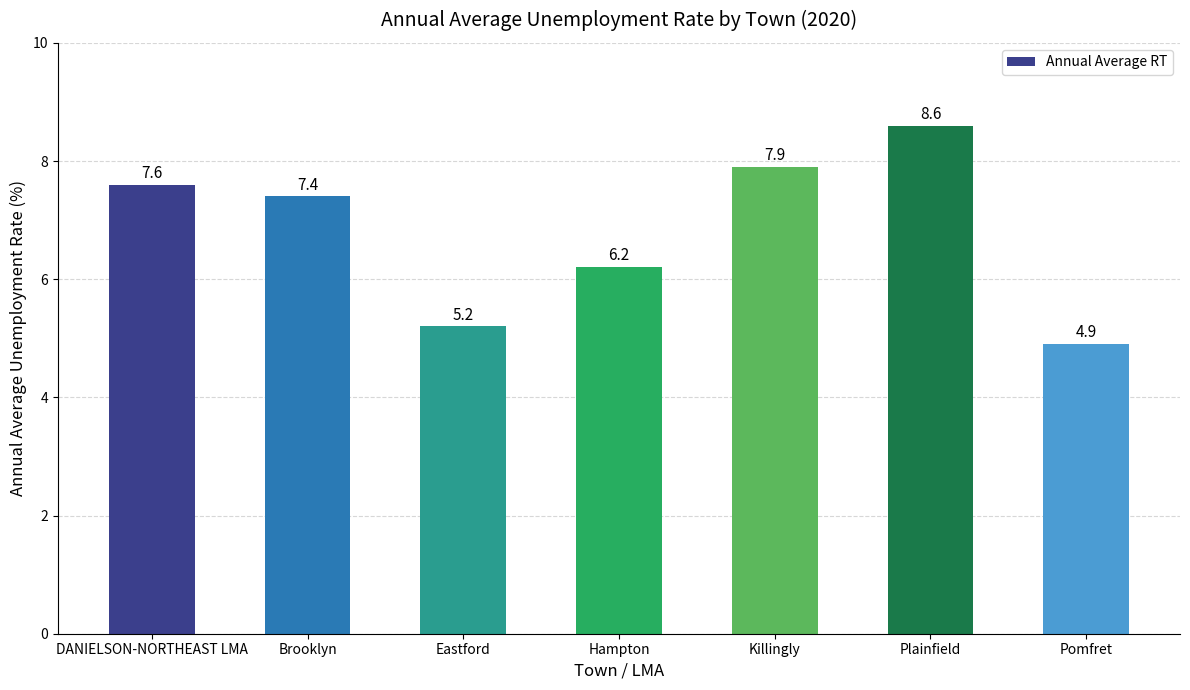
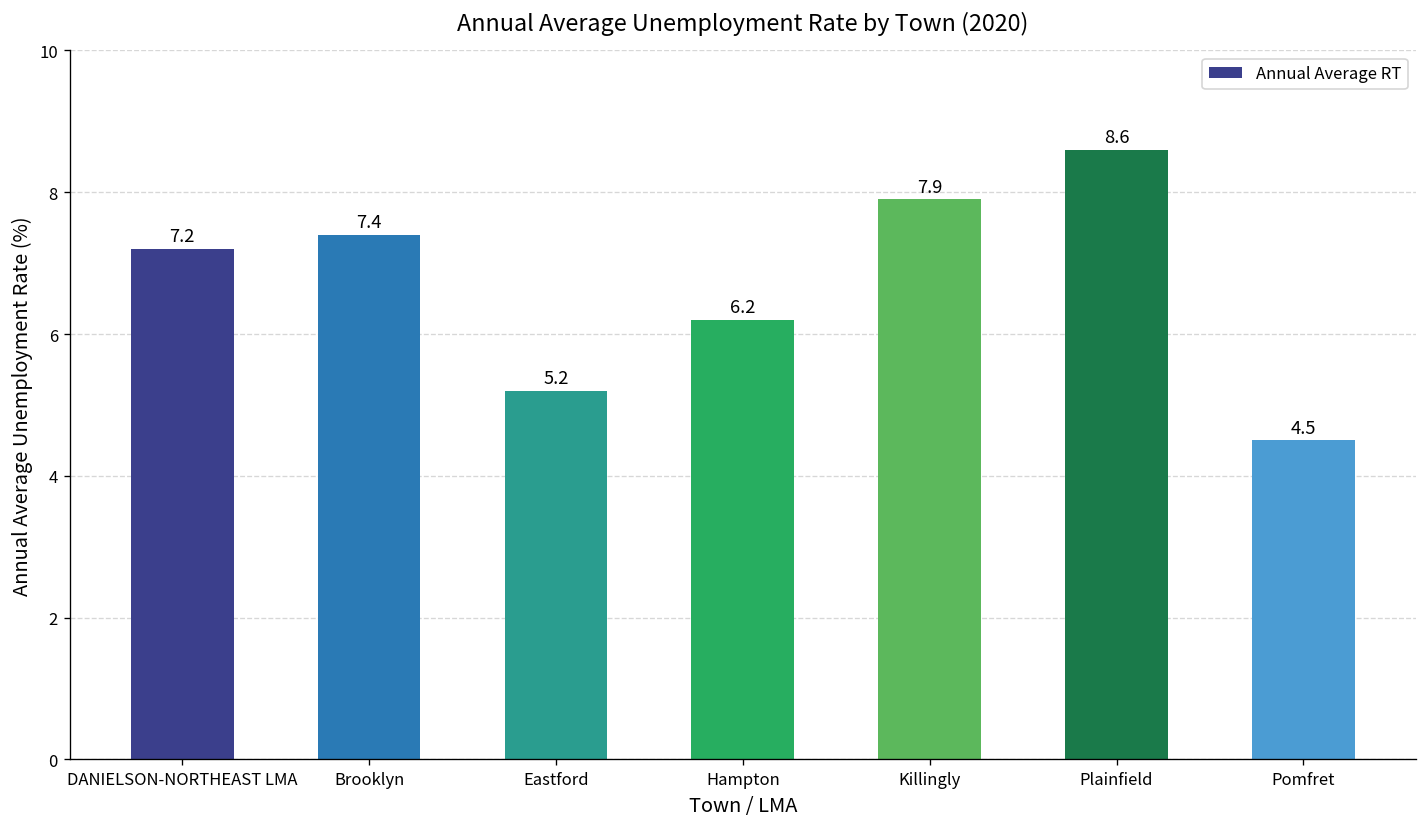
  {
-   "DANIELSON-NORTHEAST LMA": 7.6,
+   "DANIELSON-NORTHEAST LMA": 7.2,
    "Brooklyn": 7.4,
    "Eastford": 5.2,
    "Hampton": 6.2,
    "Killingly": 7.9,
    "Plainfield": 8.6,
-   "Pomfret": 4.9
+   "Pomfret": 4.5
  }
